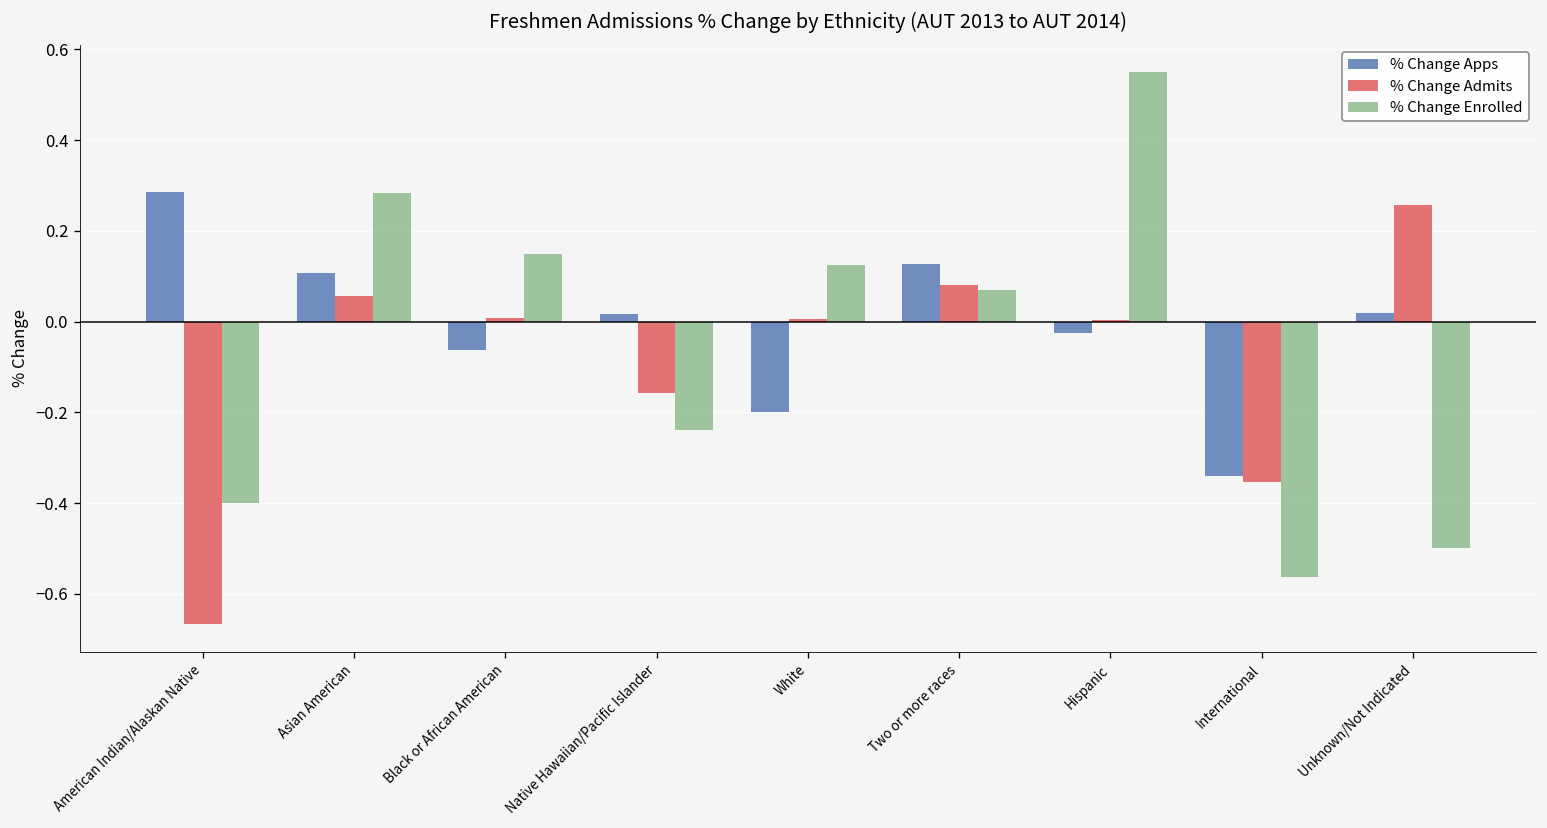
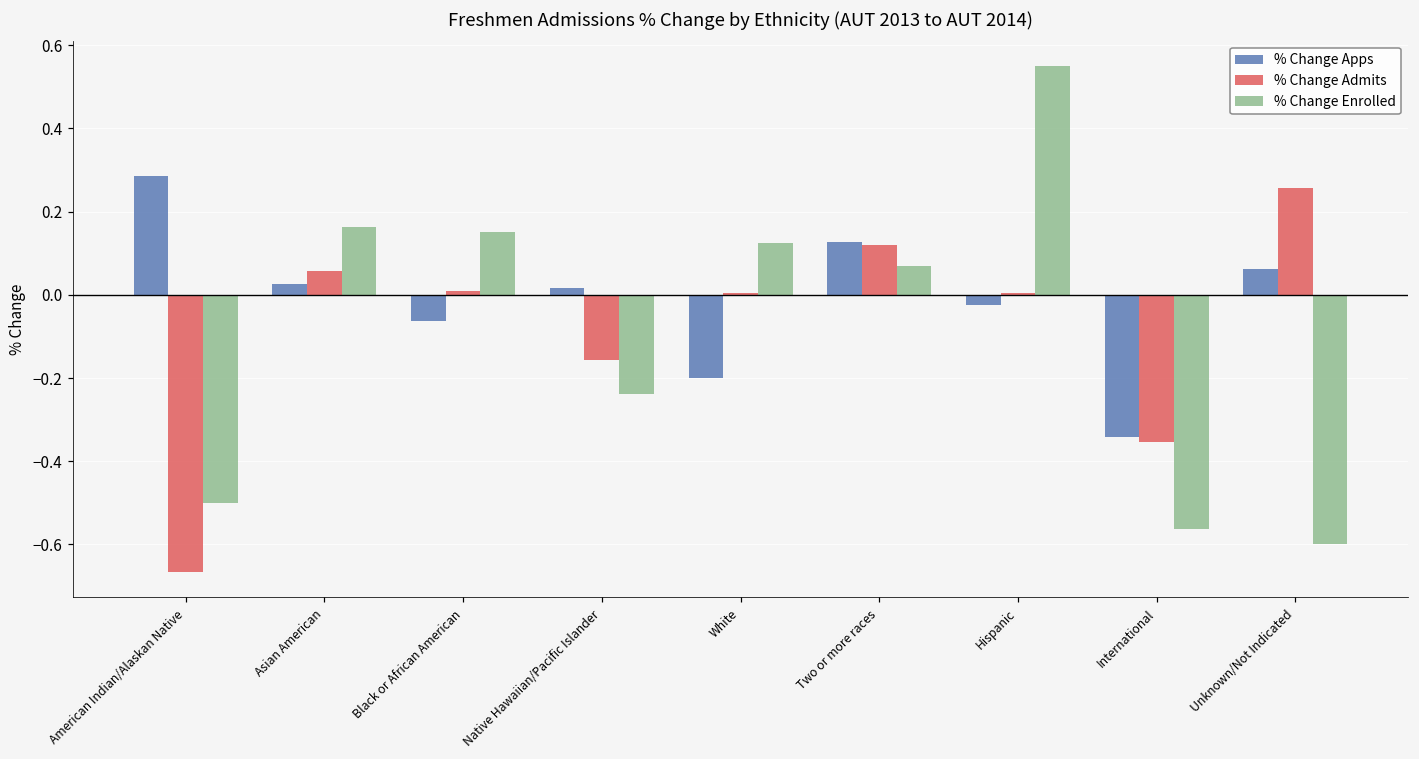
  {
    "% Change Apps": {
      "American Indian/Alaskan Native": 0.29,
-     "Asian American": 0.11,
+     "Asian American": 0.03,
      "Black or African American": -0.06,
      "Native Hawaiian/Pacific Islander": 0.02,
      "White": -0.20,
      "Two or more races": 0.13,
      "Hispanic": -0.03,
      "International": -0.34,
-     "Unknown/Not Indicated": 0.02
+     "Unknown/Not Indicated": 0.06
    },
    "% Change Admits": {
      "American Indian/Alaskan Native": -0.67,
      "Asian American": 0.06,
      "Black or African American": 0.01,
      "Native Hawaiian/Pacific Islander": -0.16,
-     "Two or more races": 0.08,
+     "Two or more races": 0.12,
      "International": -0.35,
      "Unknown/Not Indicated": 0.26
    },
    "% Change Enrolled": {
-     "American Indian/Alaskan Native": -0.4,
-     "Asian American": 0.28,
+     "American Indian/Alaskan Native": -0.5,
+     "Asian American": 0.16,
      "Black or African American": 0.15,
      "Native Hawaiian/Pacific Islander": -0.24,
      "White": 0.12,
      "Two or more races": 0.07,
      "Hispanic": 0.55,
      "International": -0.56,
-     "Unknown/Not Indicated": -0.5
+     "Unknown/Not Indicated": -0.6
    }
  }
